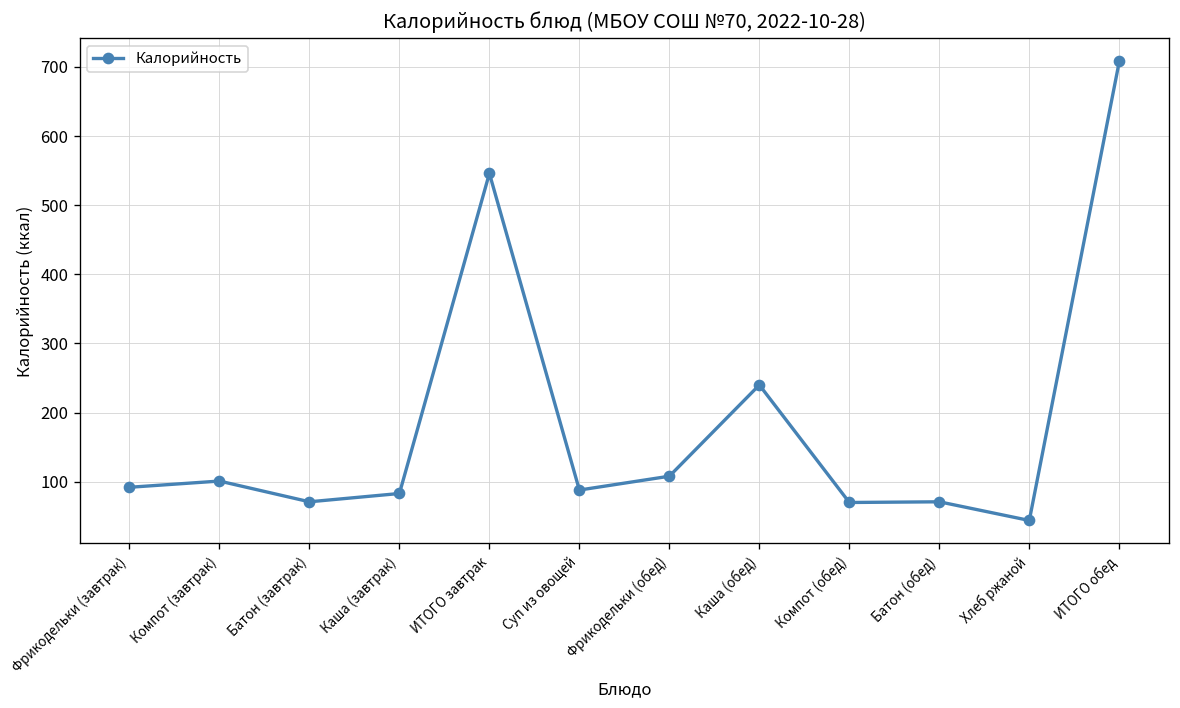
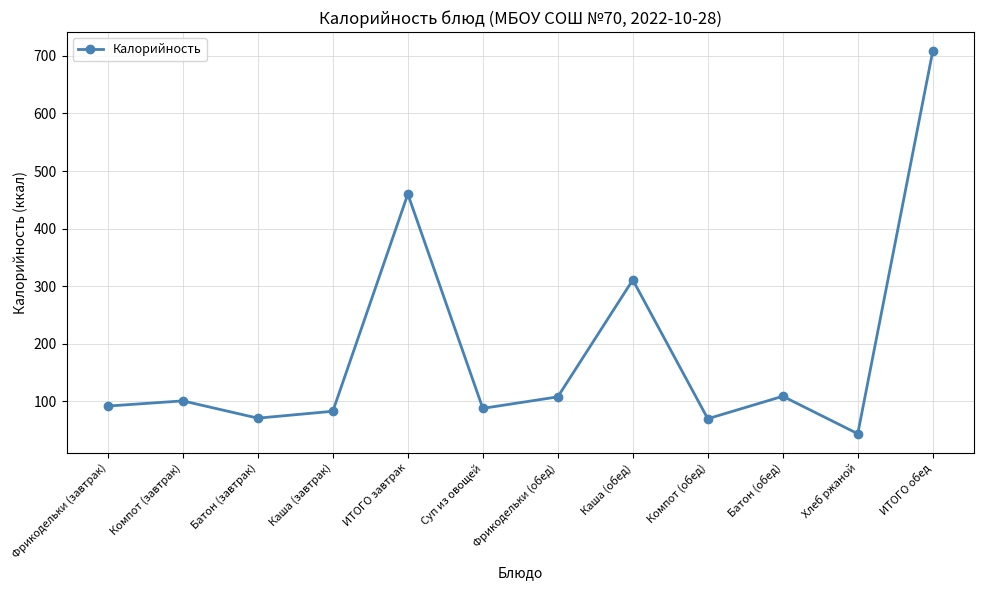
  {
    "Фрикодельки (завтрак)": 90,
    "Компот (завтрак)": 100,
    "Батон (завтрак)": 70,
    "Каша (завтрак)": 80,
-   "ИТОГО завтрак": 550,
+   "ИТОГО завтрак": 460,
    "Суп из овощей": 90,
    "Фрикодельки (обед)": 110,
-   "Каша (обед)": 240,
+   "Каша (обед)": 310,
    "Компот (обед)": 70,
-   "Батон (обед)": 70,
+   "Батон (обед)": 110,
    "Хлеб ржаной": 40,
    "ИТОГО обед": 710
  }
